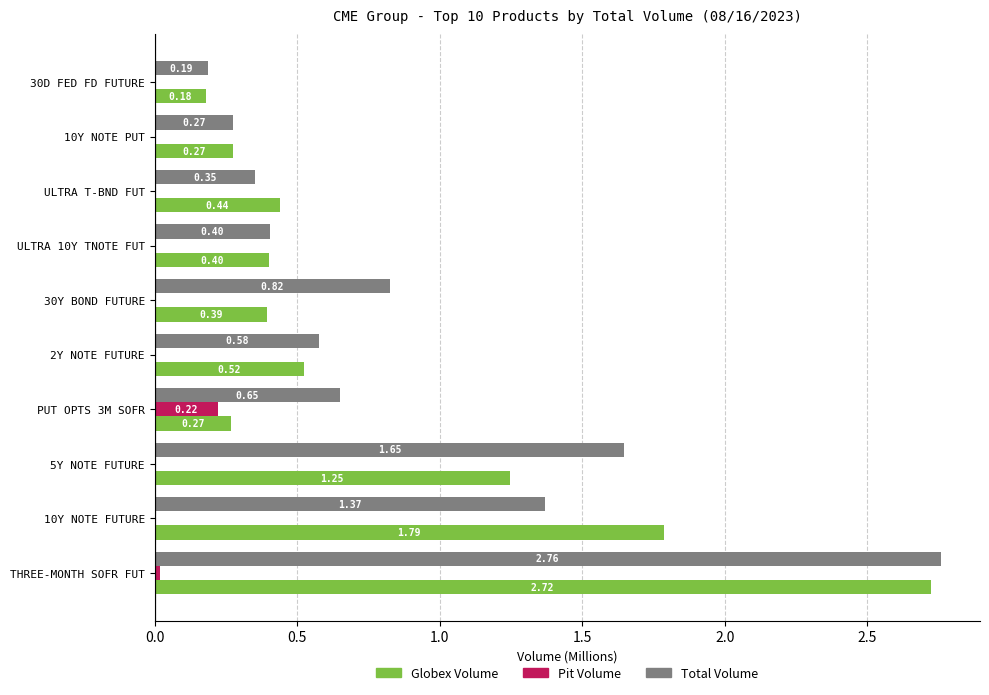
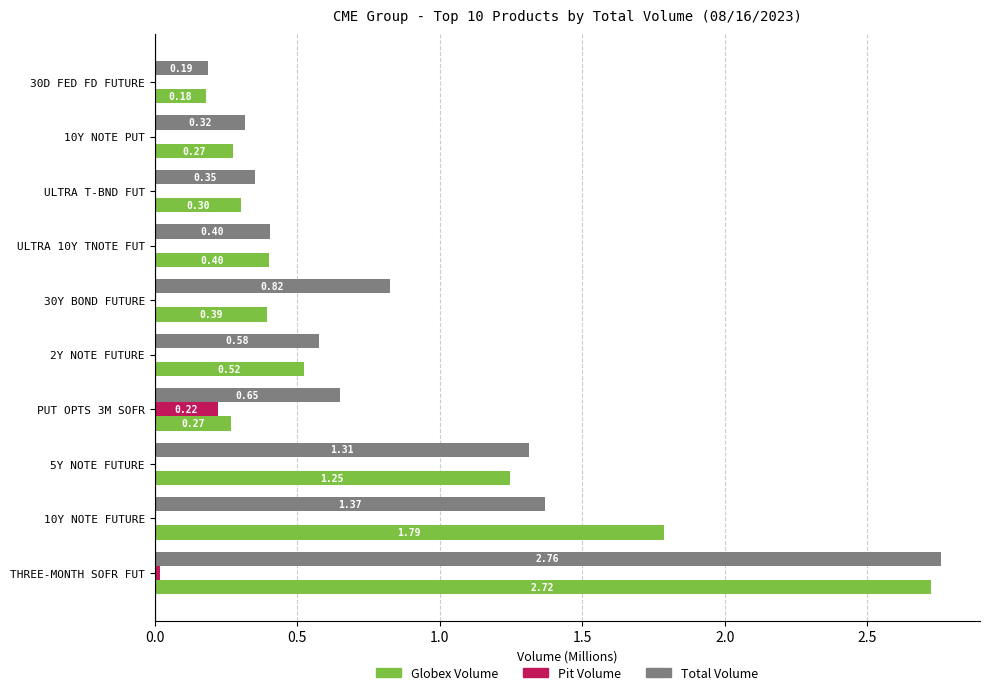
  {
    "Total Volume": {
      "30D FED FD FUTURE": 0.19,
-     "10Y NOTE PUT": 0.27,
+     "10Y NOTE PUT": 0.32,
      "ULTRA T-BND FUT": 0.35,
      "ULTRA 10Y TNOTE FUT": 0.40,
      "30Y BOND FUTURE": 0.82,
      "2Y NOTE FUTURE": 0.58,
      "PUT OPTS 3M SOFR": 0.65,
-     "5Y NOTE FUTURE": 1.65,
+     "5Y NOTE FUTURE": 1.31,
      "10Y NOTE FUTURE": 1.37,
      "THREE-MONTH SOFR FUT": 2.76
    },
    "Pit Volume": {
      "PUT OPTS 3M SOFR": 0.22
    },
    "Globex Volume": {
      "30D FED FD FUTURE": 0.18,
      "10Y NOTE PUT": 0.27,
-     "ULTRA T-BND FUT": 0.44,
+     "ULTRA T-BND FUT": 0.30,
      "ULTRA 10Y TNOTE FUT": 0.40,
      "30Y BOND FUTURE": 0.39,
      "2Y NOTE FUTURE": 0.52,
      "PUT OPTS 3M SOFR": 0.27,
      "5Y NOTE FUTURE": 1.25,
      "10Y NOTE FUTURE": 1.79,
      "THREE-MONTH SOFR FUT": 2.72
    }
  }
